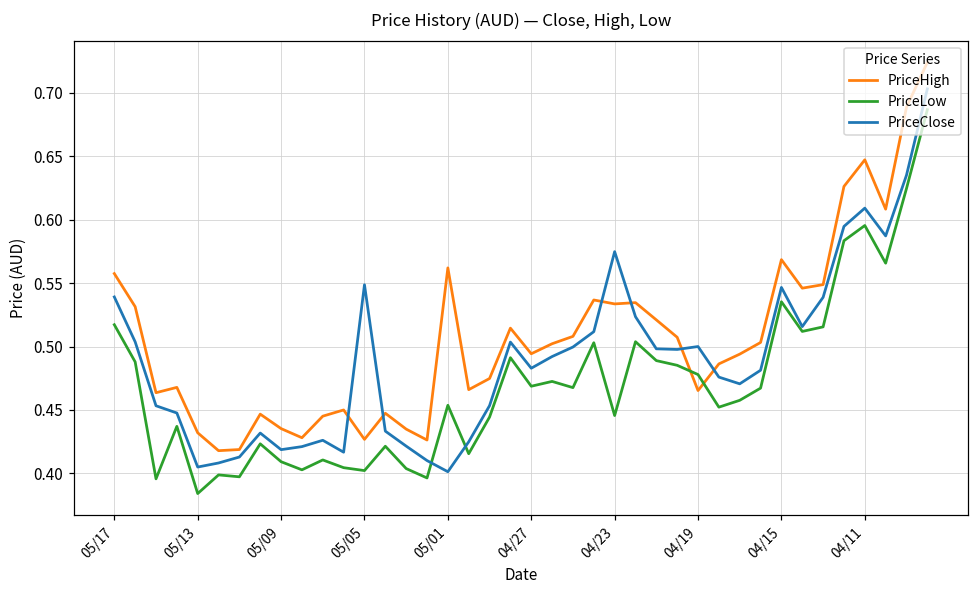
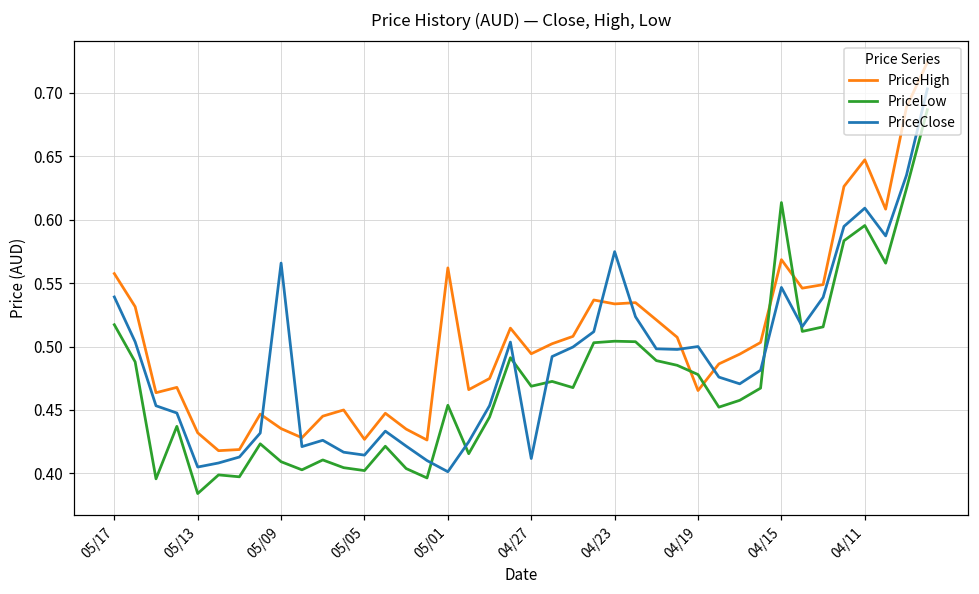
  {
    "PriceHigh": {
      "05/17": 0.558,
      "05/13": 0.432,
      "05/09": 0.435,
      "05/05": 0.427,
      "05/01": 0.562,
      "04/27": 0.494,
      "04/23": 0.534,
      "04/19": 0.465,
      "04/15": 0.569,
      "04/11": 0.647
    },
    "PriceLow": {
      "05/17": 0.517,
      "05/13": 0.384,
      "05/09": 0.409,
      "05/05": 0.402,
      "05/01": 0.454,
      "04/27": 0.469,
-     "04/23": 0.446,
+     "04/23": 0.504,
      "04/19": 0.478,
-     "04/15": 0.535,
+     "04/15": 0.614,
      "04/11": 0.595
    },
    "PriceClose": {
      "05/17": 0.539,
      "05/13": 0.405,
-     "05/09": 0.419,
-     "05/05": 0.549,
+     "05/09": 0.566,
+     "05/05": 0.414,
      "05/01": 0.401,
-     "04/27": 0.483,
+     "04/27": 0.412,
      "04/23": 0.575,
      "04/19": 0.500,
      "04/15": 0.547,
      "04/11": 0.609
    }
  }
